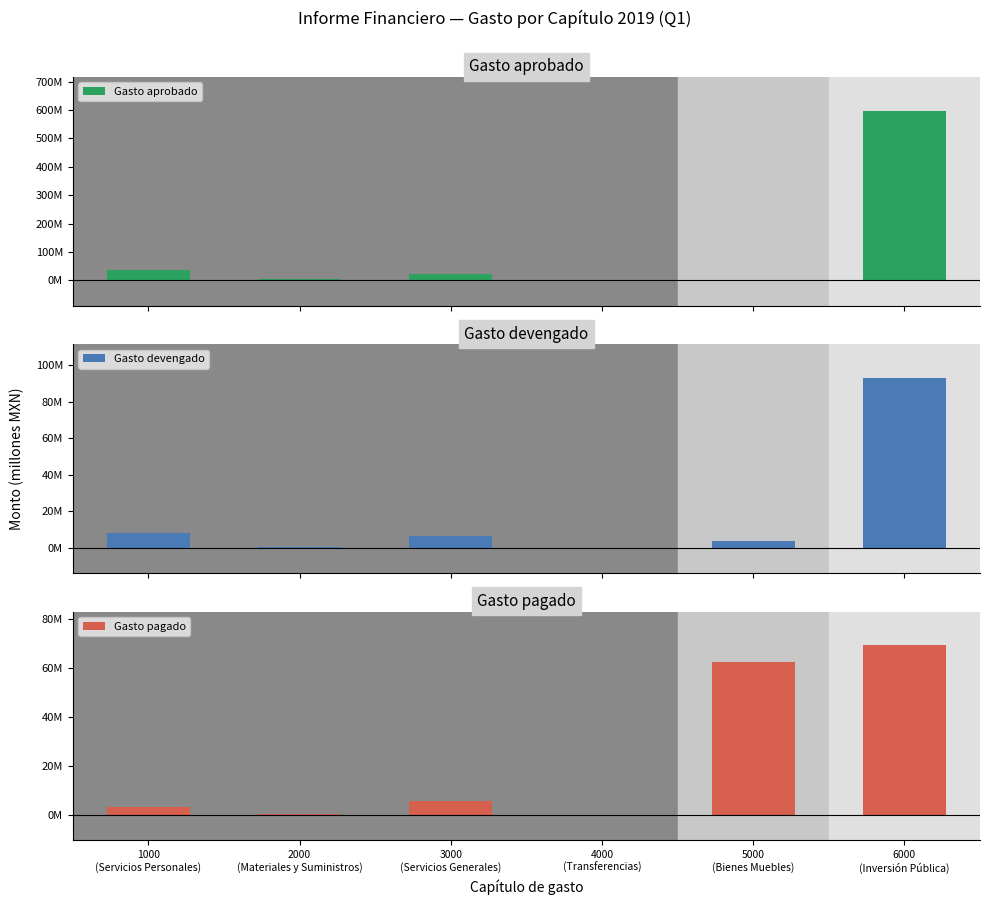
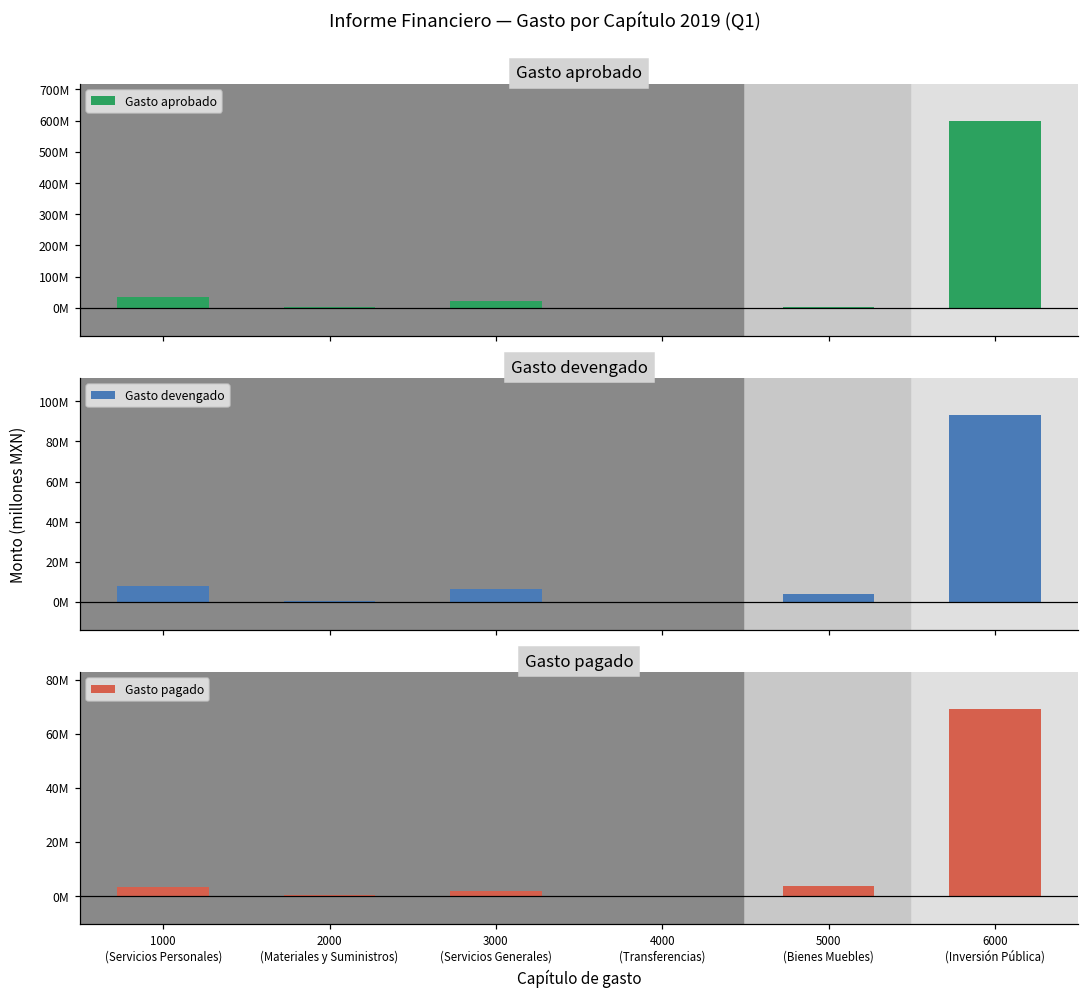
  {
    "Gasto pagado": {
      "1000 (Servicios Personales)": 3000000,
-     "3000 (Servicios Generales)": 6000000,
+     "3000 (Servicios Generales)": 2000000,
      "4000 (Transferencias)": 0,
-     "5000 (Bienes Muebles)": 62000000,
+     "5000 (Bienes Muebles)": 4000000,
      "6000 (Inversión Pública)": 69000000
    }
  }
